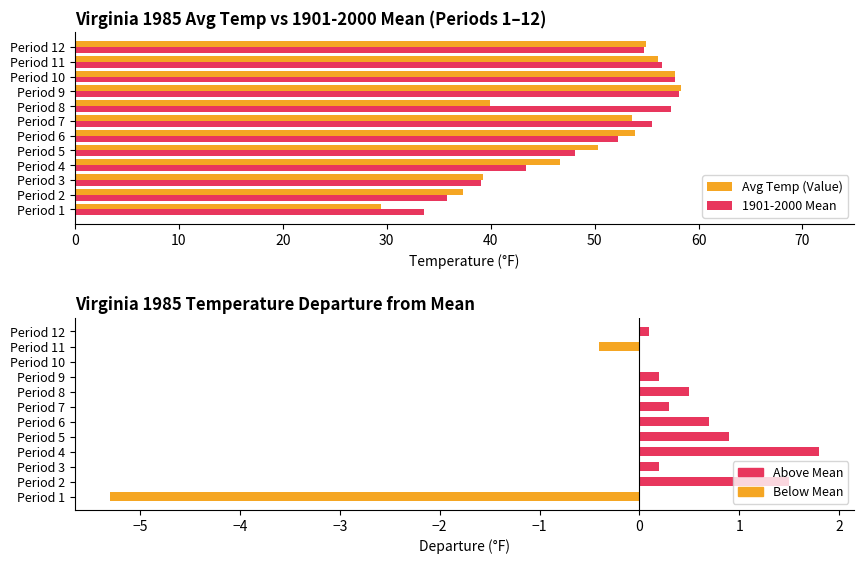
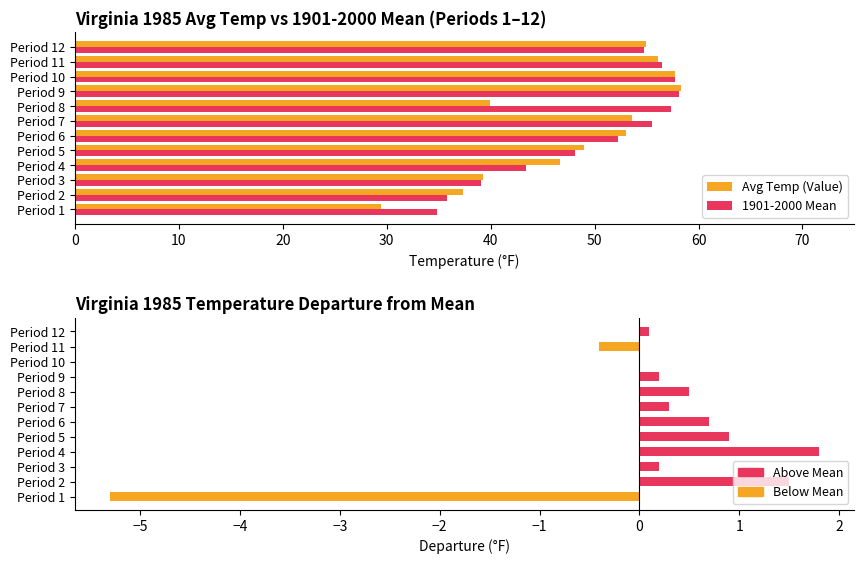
  {
    "Virginia 1985 Avg Temp vs 1901-2000 Mean (Periods 1–12)": {
      "Avg Temp (Value)": {
        "Period 12": 54.9,
        "Period 11": 56.1,
        "Period 10": 57.7,
        "Period 9": 58.3,
        "Period 8": 39.9,
        "Period 7": 53.6,
-       "Period 6": 53.9,
-       "Period 5": 50.3,
+       "Period 6": 53.0,
+       "Period 5": 49.0,
        "Period 4": 46.7,
        "Period 3": 39.3,
        "Period 2": 37.3,
        "Period 1": 29.5
      },
      "1901-2000 Mean": {
        "Period 12": 54.8,
        "Period 11": 56.5,
        "Period 10": 57.7,
        "Period 9": 58.1,
        "Period 8": 57.4,
        "Period 7": 55.5,
        "Period 6": 52.3,
        "Period 5": 48.1,
        "Period 4": 43.4,
        "Period 3": 39.1,
        "Period 2": 35.8,
-       "Period 1": 33.6
+       "Period 1": 34.8
      }
    },
    "Virginia 1985 Temperature Departure from Mean": {
      "Period 12": 0.1,
      "Period 11": -0.4,
      "Period 10": 0.0,
      "Period 9": 0.2,
      "Period 8": 0.5,
      "Period 7": 0.3,
      "Period 6": 0.7,
      "Period 5": 0.9,
      "Period 4": 1.8,
      "Period 3": 0.2,
      "Period 1": -5.3
    }
  }
